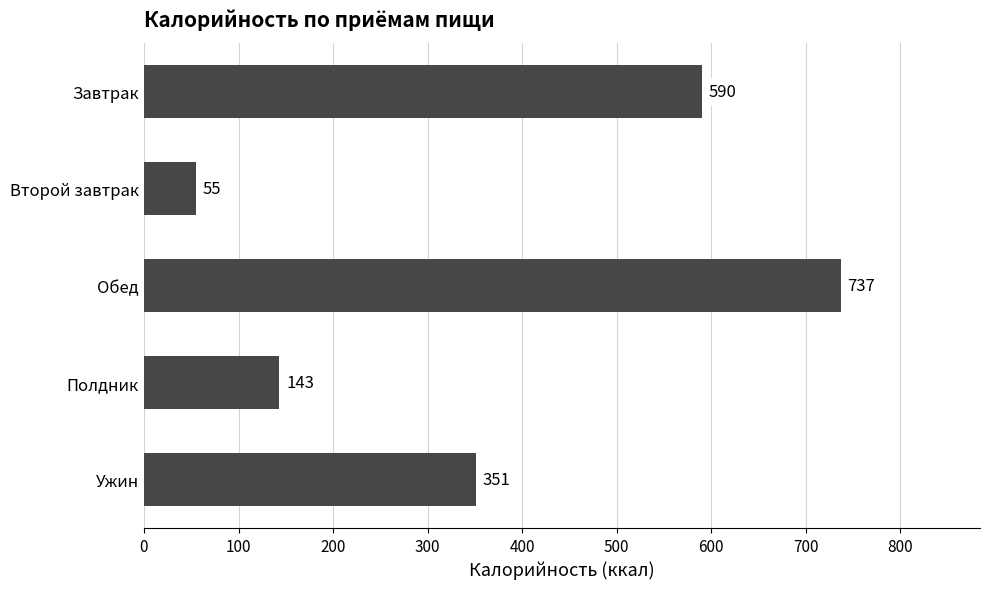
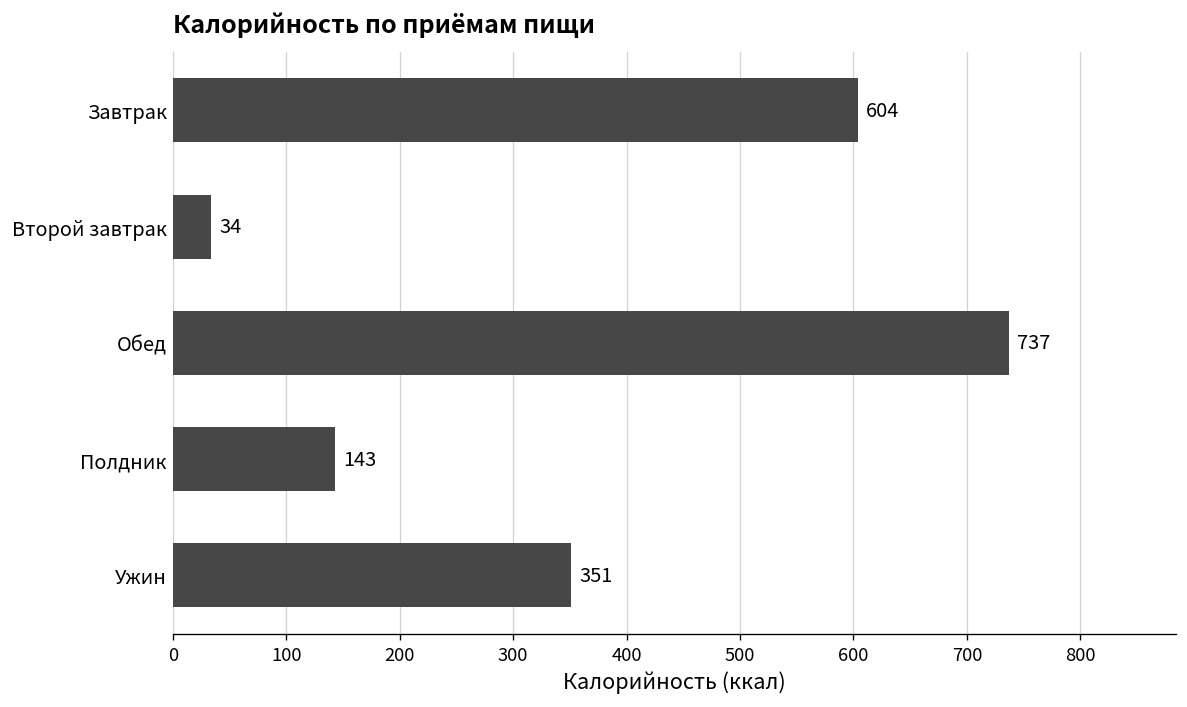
  {
-   "Завтрак": 590,
-   "Второй завтрак": 55
+   "Завтрак": 604,
+   "Второй завтрак": 34
  }
